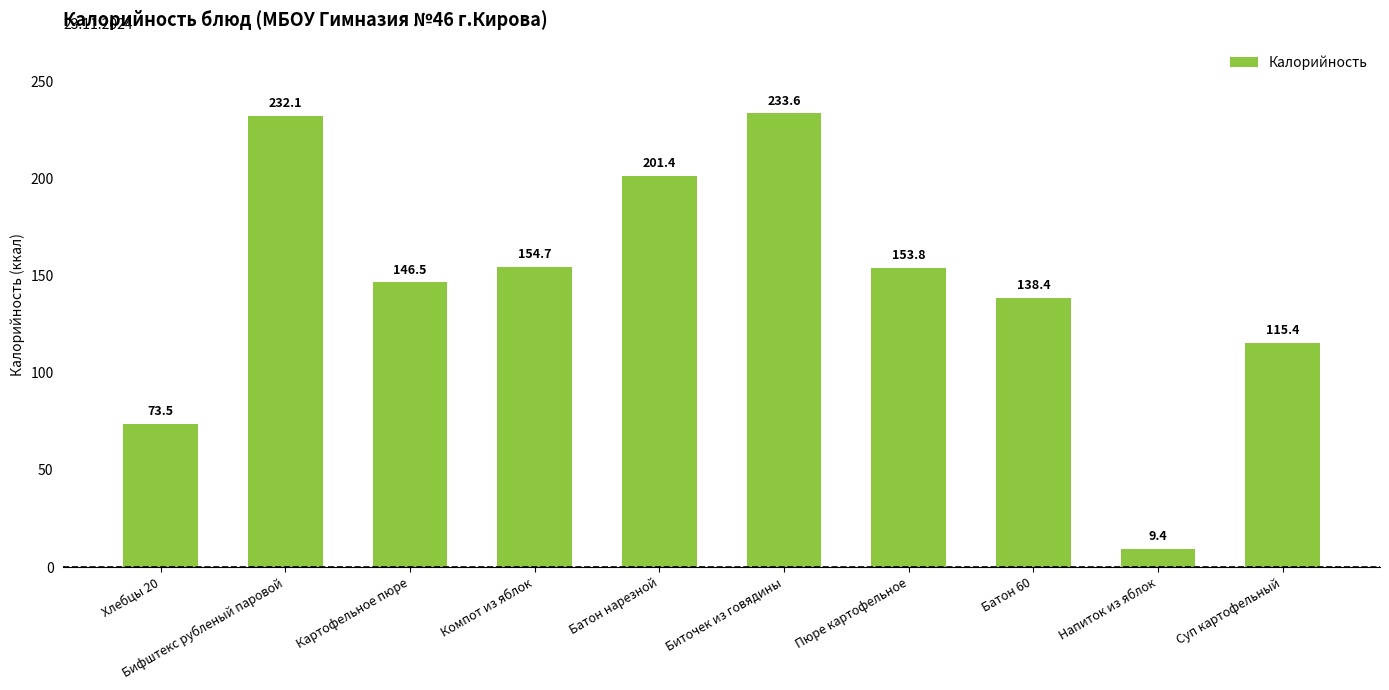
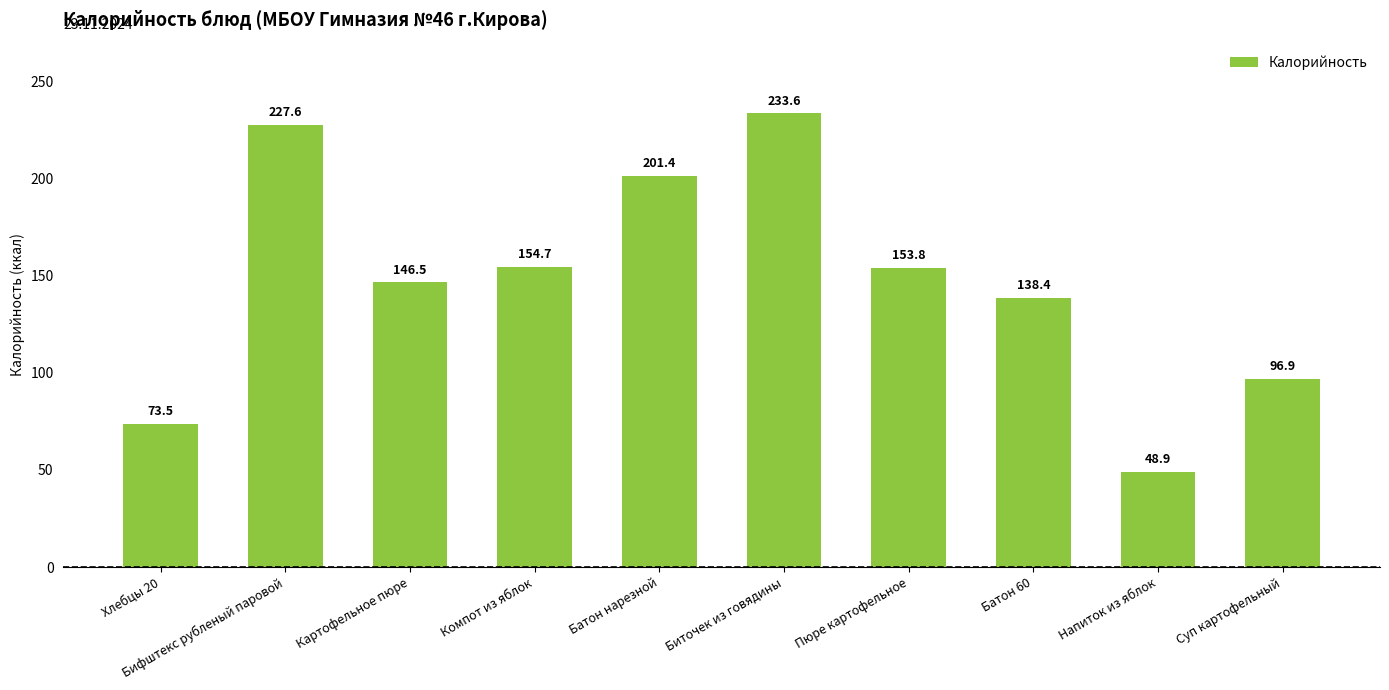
  {
    "Хлебцы 20": 73.5,
-   "Бифштекс рубленый паровой": 232.1,
+   "Бифштекс рубленый паровой": 227.6,
    "Картофельное пюре": 146.5,
    "Компот из яблок": 154.7,
    "Батон нарезной": 201.4,
    "Биточек из говядины": 233.6,
    "Пюре картофельное": 153.8,
    "Батон 60": 138.4,
-   "Напиток из яблок": 9.4,
-   "Суп картофельный": 115.4
+   "Напиток из яблок": 48.9,
+   "Суп картофельный": 96.9
  }
